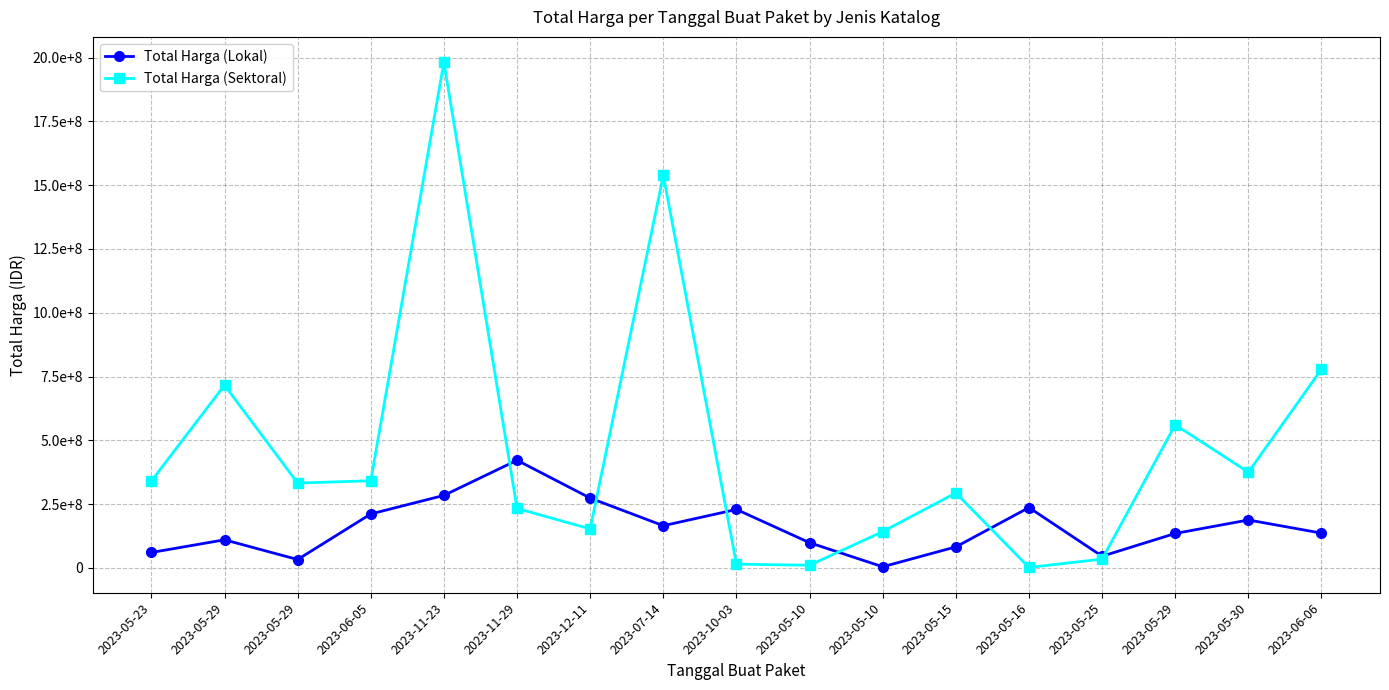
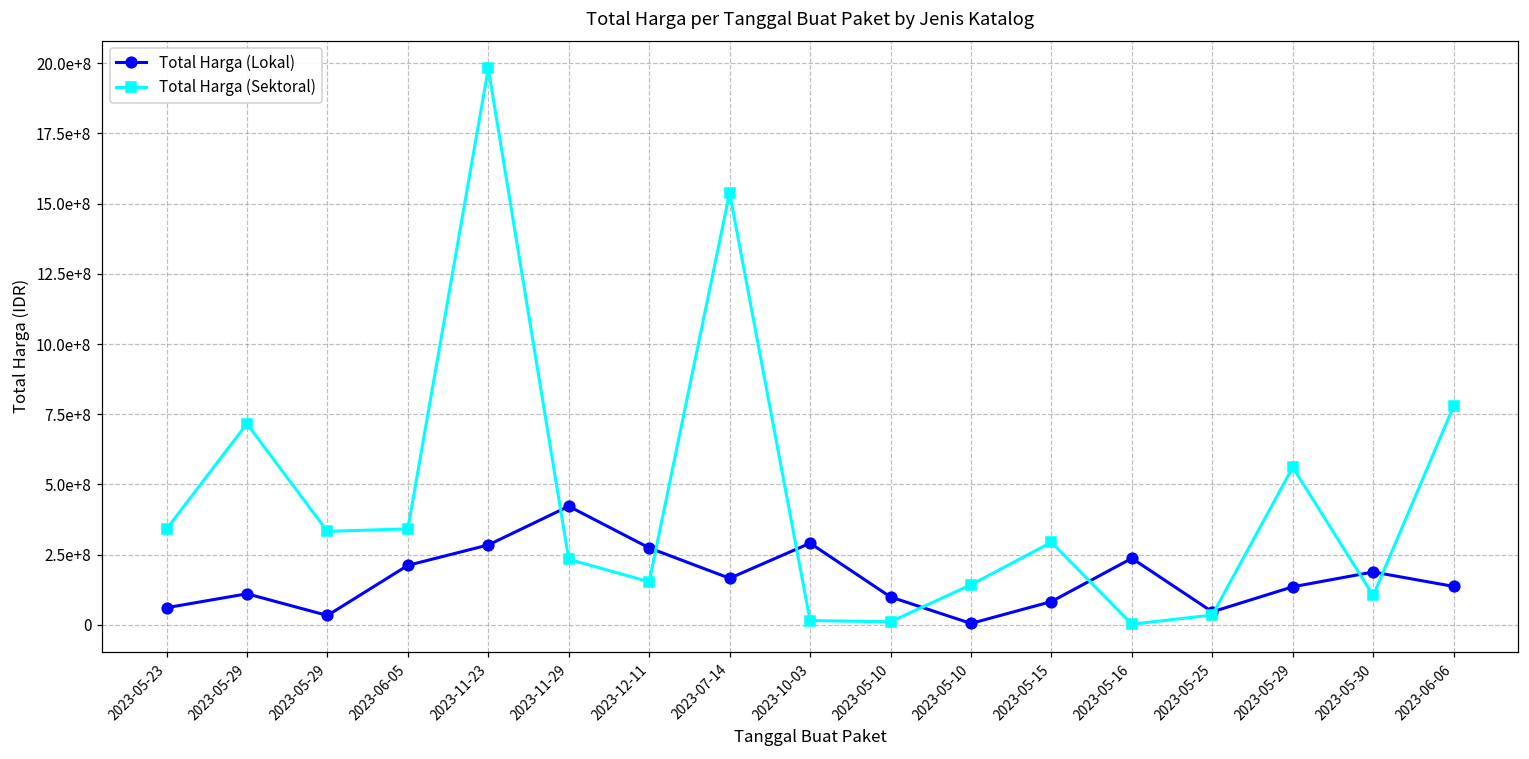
  {
    "Total Harga (Lokal)": {
      "2023-05-23": 60000000,
      "2023-06-05": 210000000,
      "2023-11-23": 280000000,
      "2023-11-29": 420000000,
      "2023-12-11": 270000000,
      "2023-07-14": 170000000,
-     "2023-10-03": 230000000,
+     "2023-10-03": 290000000,
      "2023-05-15": 80000000,
      "2023-05-16": 240000000,
      "2023-05-25": 50000000,
      "2023-05-30": 190000000,
      "2023-06-06": 140000000
    },
    "Total Harga (Sektoral)": {
      "2023-05-23": 340000000,
      "2023-06-05": 340000000,
      "2023-11-23": 1980000000,
      "2023-11-29": 230000000,
      "2023-12-11": 150000000,
      "2023-07-14": 1540000000,
      "2023-10-03": 10000000,
      "2023-05-15": 290000000,
      "2023-05-16": 0,
      "2023-05-25": 30000000,
-     "2023-05-30": 380000000,
+     "2023-05-30": 100000000,
      "2023-06-06": 780000000
    }
  }
